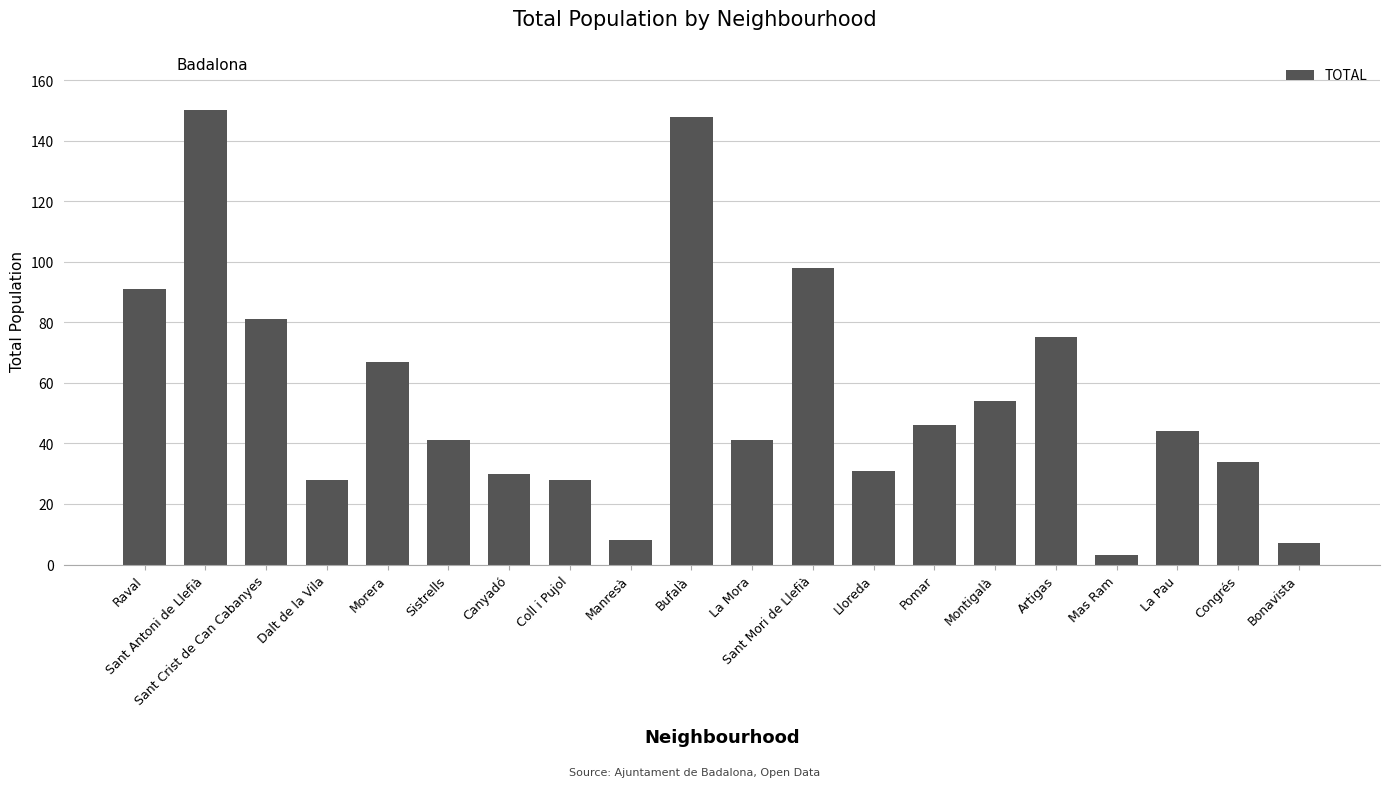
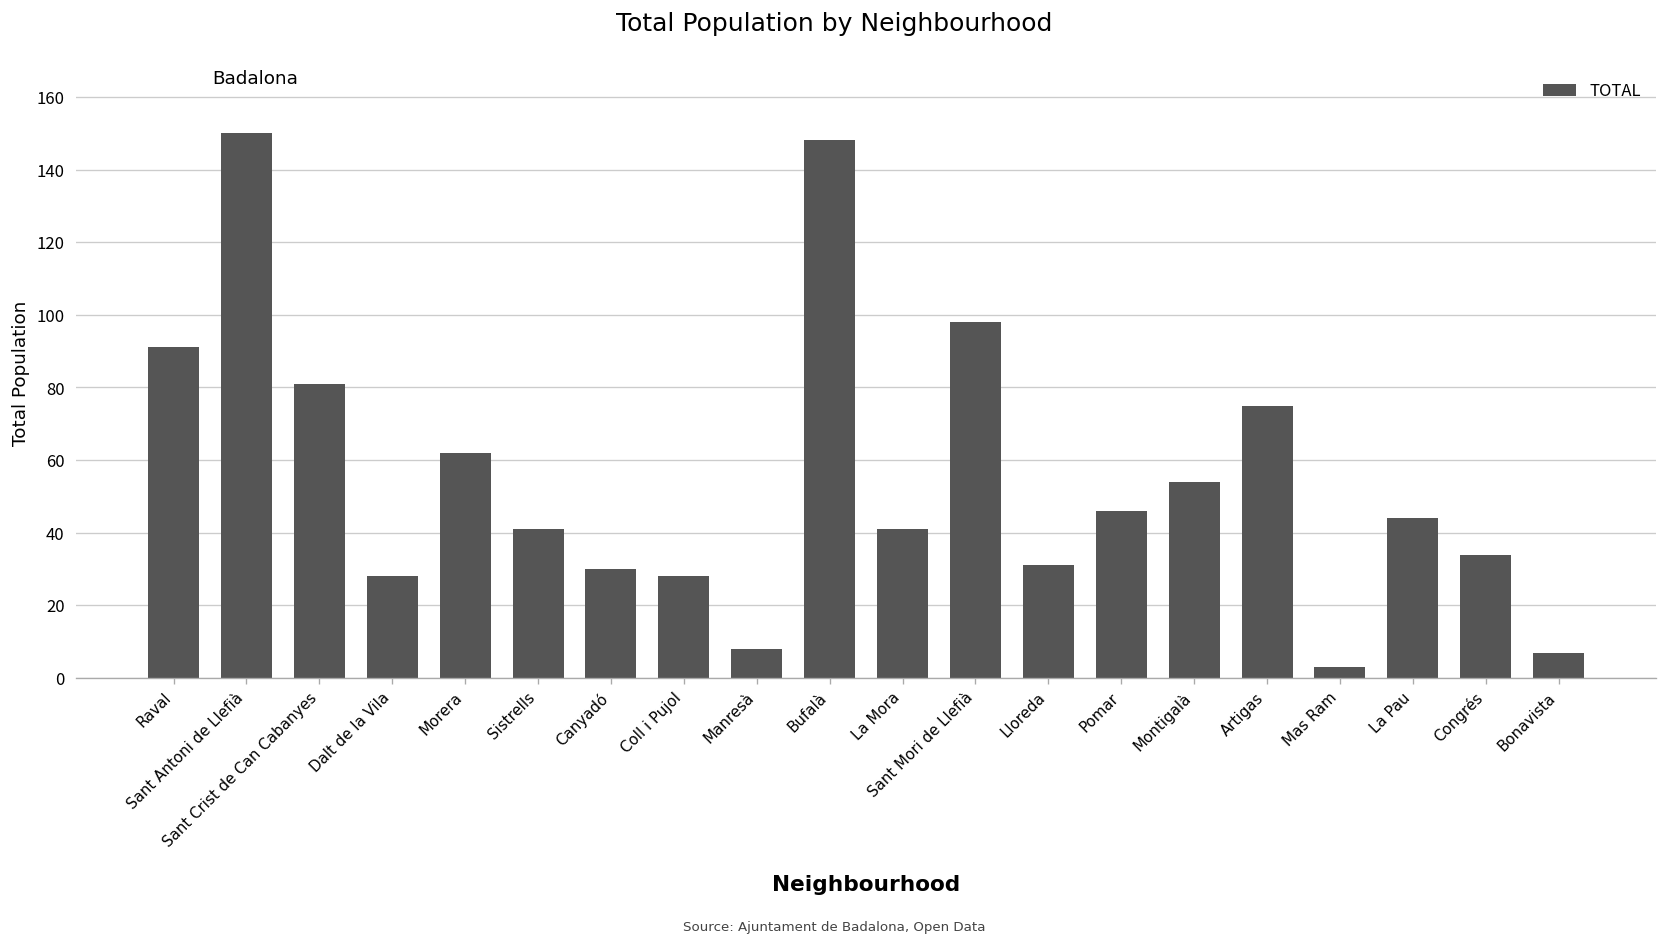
  {
    "Raval": 91,
    "Sant Antoni de Llefià": 150,
    "Sant Crist de Can Cabanyes": 81,
    "Dalt de la Vila": 28,
-   "Morera": 67,
+   "Morera": 62,
    "Sistrells": 41,
    "Canyadó": 30,
    "Coll i Pujol": 28,
    "Manresà": 8,
    "Bufalà": 148,
    "La Mora": 41,
    "Sant Mori de Llefià": 98,
    "Lloreda": 31,
    "Pomar": 46,
    "Montigalà": 54,
    "Artigas": 75,
    "Mas Ram": 3,
    "La Pau": 44,
    "Congrés": 34,
    "Bonavista": 7
  }
